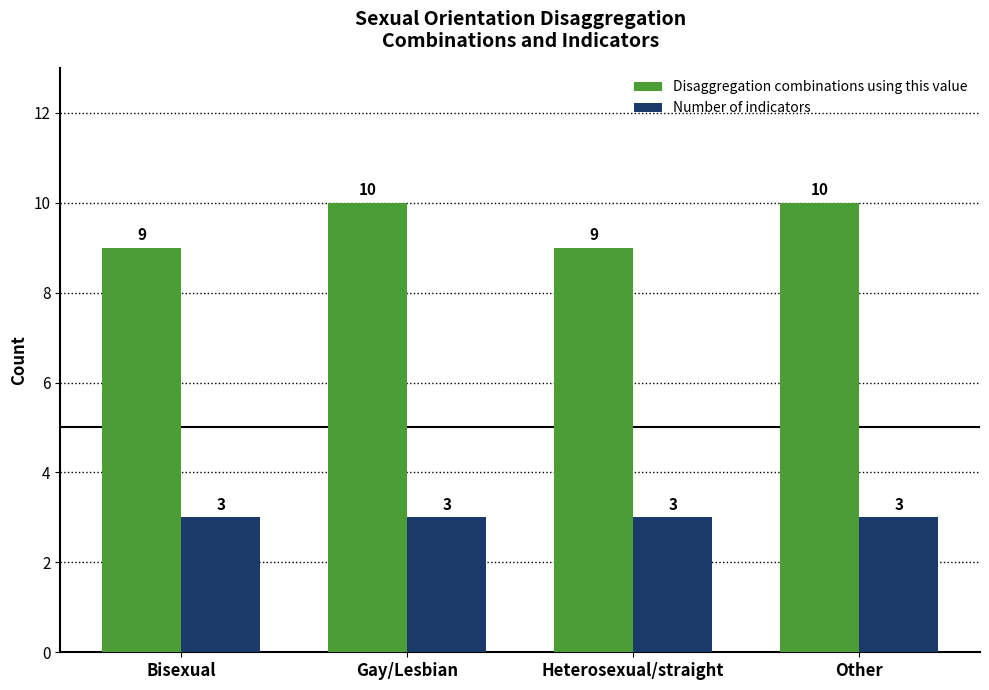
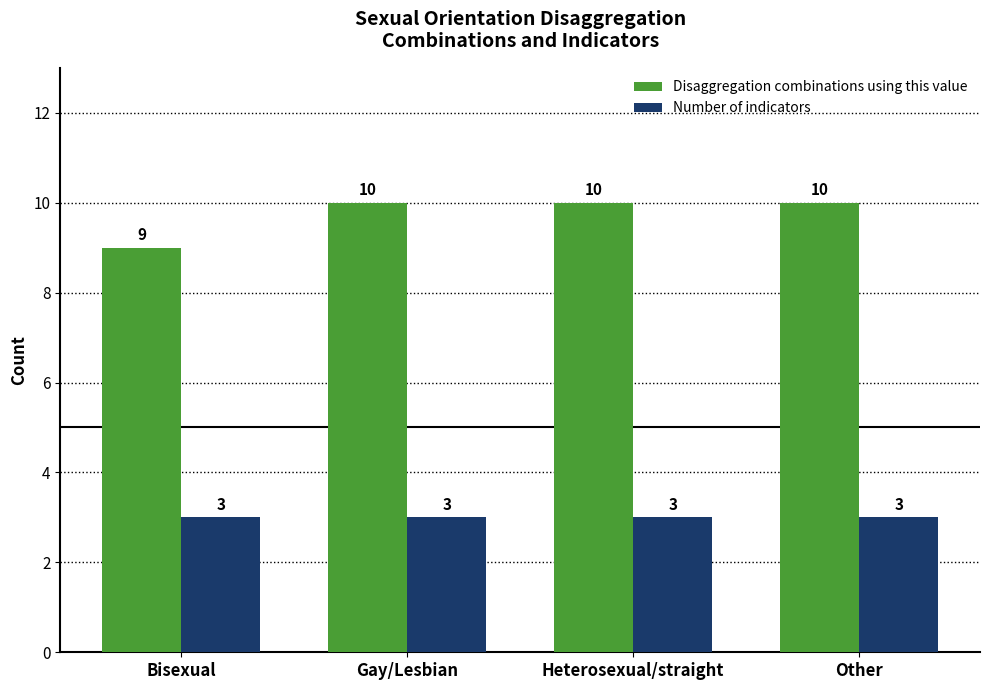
  {
    "Disaggregation combinations using this value": {
      "Bisexual": 9,
      "Gay/Lesbian": 10,
-     "Heterosexual/straight": 9,
+     "Heterosexual/straight": 10,
      "Other": 10
    },
    "Number of indicators": {
      "Bisexual": 3,
      "Gay/Lesbian": 3,
      "Heterosexual/straight": 3,
      "Other": 3
    }
  }
